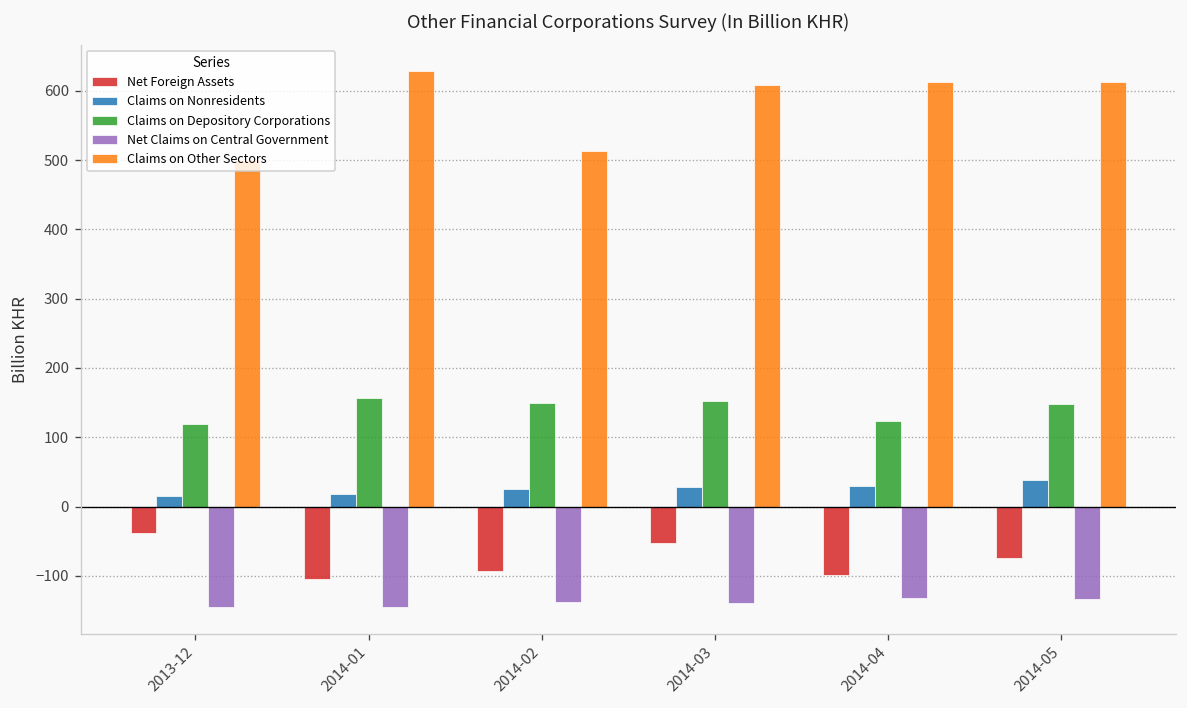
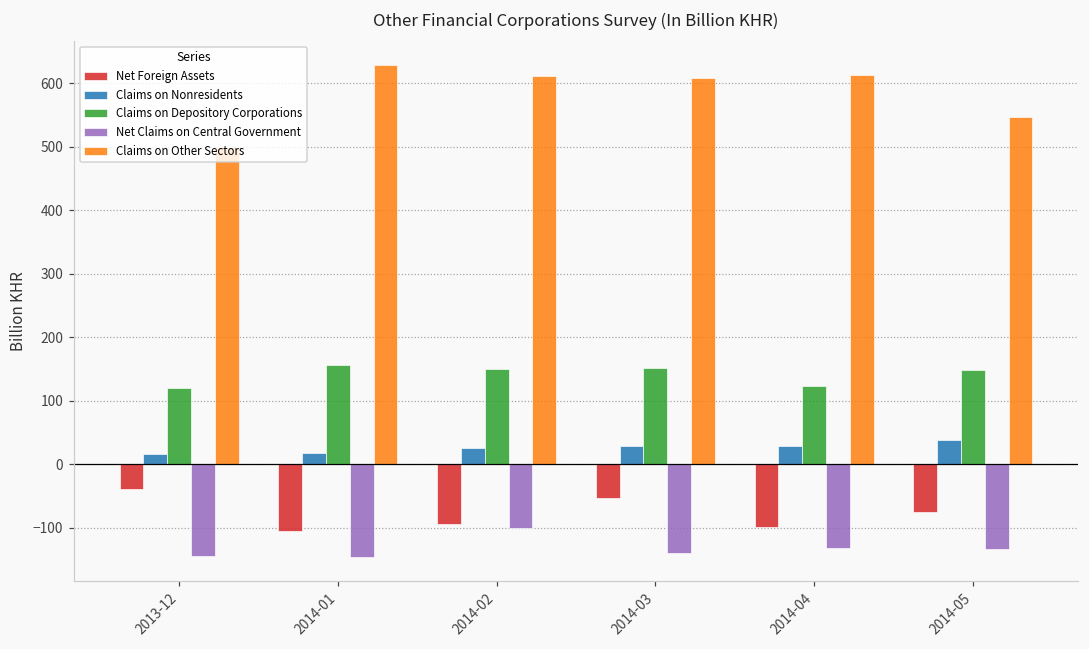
  {
    "Net Foreign Assets": {
      "2013-12": -40,
      "2014-01": -100,
      "2014-02": -90,
      "2014-03": -50,
      "2014-04": -100,
      "2014-05": -70
    },
    "Claims on Nonresidents": {
      "2013-12": 20,
      "2014-01": 20,
      "2014-02": 30,
      "2014-03": 30,
      "2014-04": 30,
      "2014-05": 40
    },
    "Claims on Depository Corporations": {
      "2013-12": 120,
      "2014-01": 160,
      "2014-02": 150,
      "2014-03": 150,
      "2014-04": 120,
      "2014-05": 150
    },
    "Net Claims on Central Government": {
      "2013-12": -150,
      "2014-01": -150,
-     "2014-02": -140,
+     "2014-02": -100,
      "2014-03": -140,
      "2014-04": -130,
      "2014-05": -130
    },
    "Claims on Other Sectors": {
      "2014-01": 630,
-     "2014-02": 510,
+     "2014-02": 610,
      "2014-03": 610,
      "2014-04": 610,
-     "2014-05": 610
+     "2014-05": 550
    }
  }
